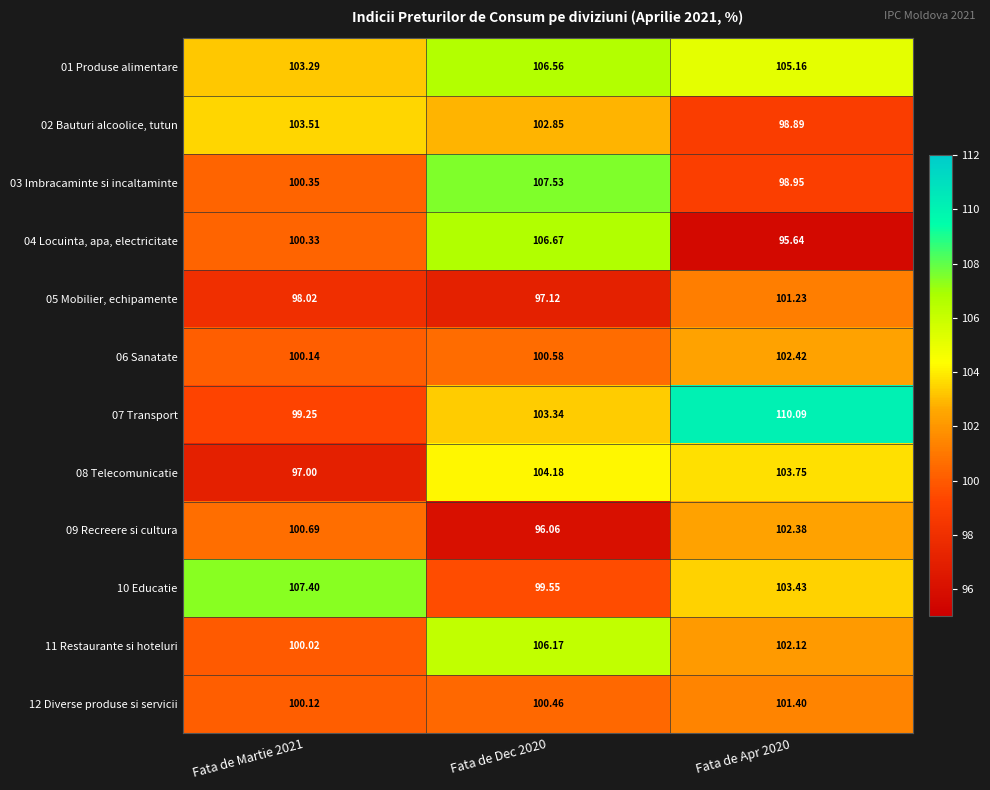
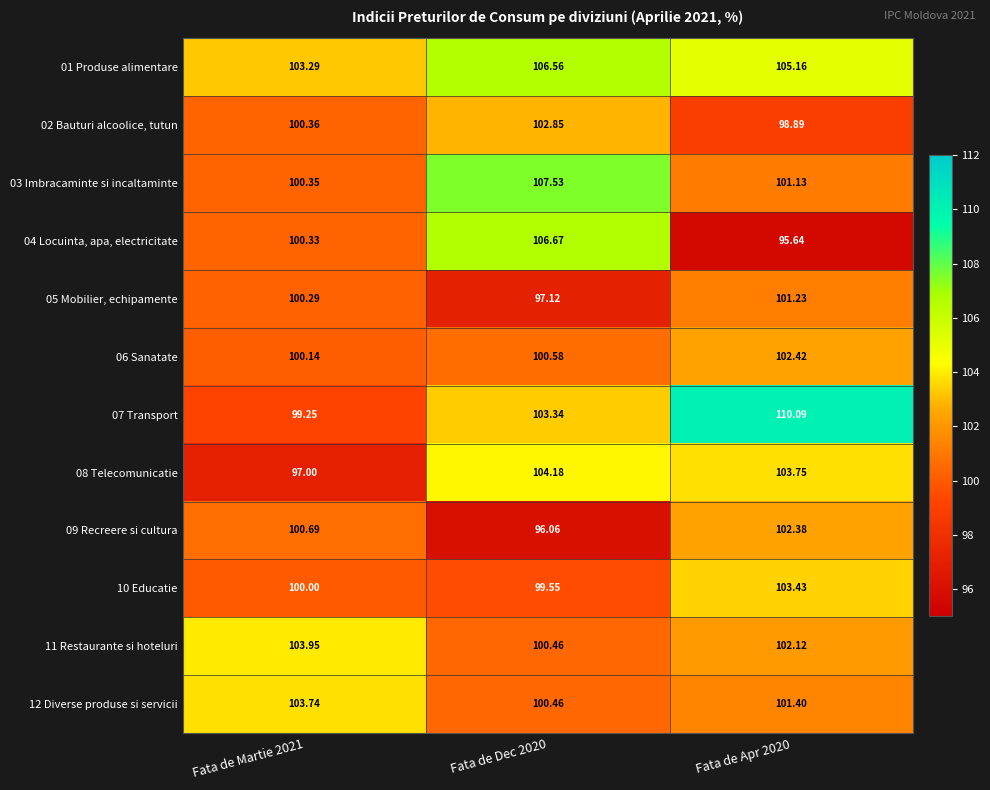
  {
    "01 Produse alimentare": {
      "Fata de Martie 2021": 103.29,
      "Fata de Dec 2020": 106.56,
      "Fata de Apr 2020": 105.16
    },
    "02 Bauturi alcoolice, tutun": {
-     "Fata de Martie 2021": 103.51,
+     "Fata de Martie 2021": 100.36,
      "Fata de Dec 2020": 102.85,
      "Fata de Apr 2020": 98.89
    },
    "03 Imbracaminte si incaltaminte": {
      "Fata de Martie 2021": 100.35,
      "Fata de Dec 2020": 107.53,
-     "Fata de Apr 2020": 98.95
+     "Fata de Apr 2020": 101.13
    },
    "04 Locuinta, apa, electricitate": {
      "Fata de Martie 2021": 100.33,
      "Fata de Dec 2020": 106.67,
      "Fata de Apr 2020": 95.64
    },
    "05 Mobilier, echipamente": {
-     "Fata de Martie 2021": 98.02,
+     "Fata de Martie 2021": 100.29,
      "Fata de Dec 2020": 97.12,
      "Fata de Apr 2020": 101.23
    },
    "06 Sanatate": {
      "Fata de Martie 2021": 100.14,
      "Fata de Dec 2020": 100.58,
      "Fata de Apr 2020": 102.42
    },
    "07 Transport": {
      "Fata de Martie 2021": 99.25,
      "Fata de Dec 2020": 103.34,
      "Fata de Apr 2020": 110.09
    },
    "08 Telecomunicatie": {
      "Fata de Martie 2021": 97.00,
      "Fata de Dec 2020": 104.18,
      "Fata de Apr 2020": 103.75
    },
    "09 Recreere si cultura": {
      "Fata de Martie 2021": 100.69,
      "Fata de Dec 2020": 96.06,
      "Fata de Apr 2020": 102.38
    },
    "10 Educatie": {
-     "Fata de Martie 2021": 107.40,
+     "Fata de Martie 2021": 100.00,
      "Fata de Dec 2020": 99.55,
      "Fata de Apr 2020": 103.43
    },
    "11 Restaurante si hoteluri": {
-     "Fata de Martie 2021": 100.02,
-     "Fata de Dec 2020": 106.17,
+     "Fata de Martie 2021": 103.95,
+     "Fata de Dec 2020": 100.46,
      "Fata de Apr 2020": 102.12
    },
    "12 Diverse produse si servicii": {
-     "Fata de Martie 2021": 100.12,
+     "Fata de Martie 2021": 103.74,
      "Fata de Dec 2020": 100.46,
      "Fata de Apr 2020": 101.40
    }
  }
